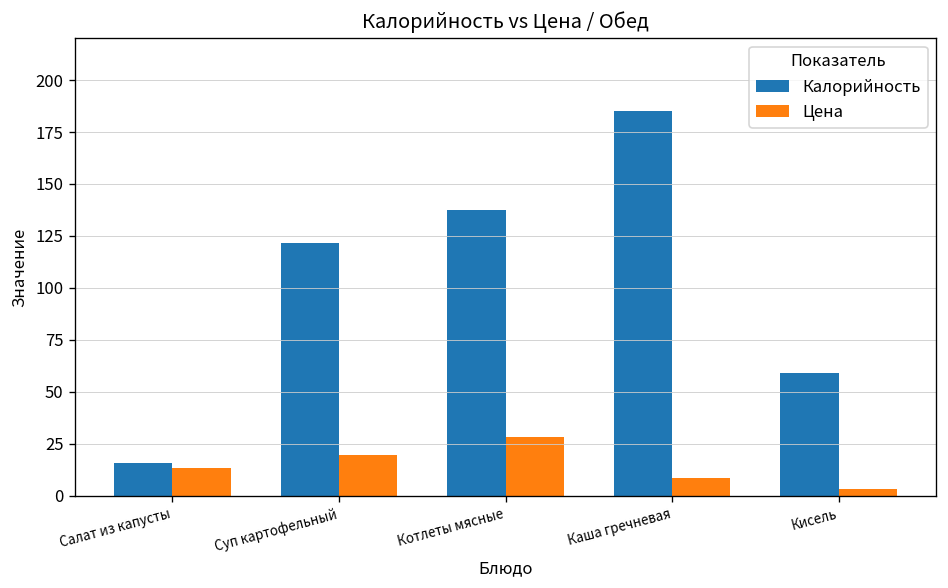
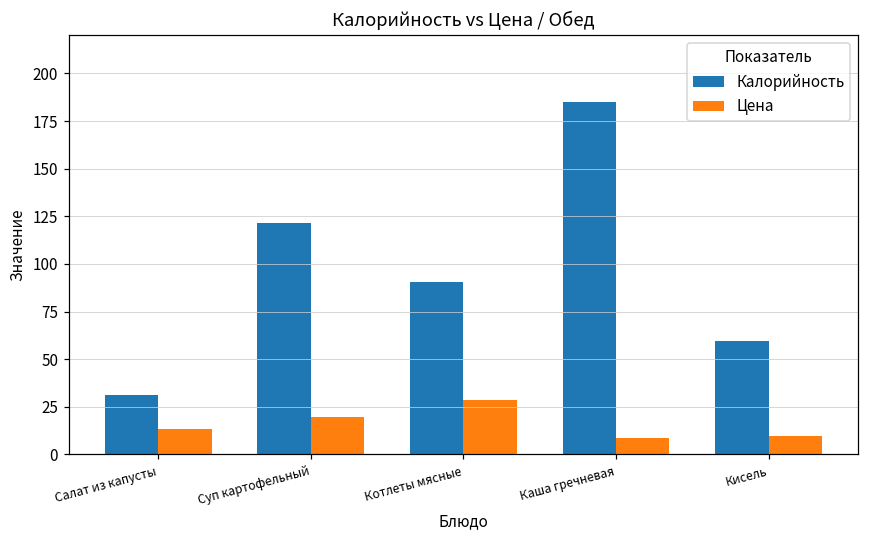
  {
    "Калорийность": {
-     "Салат из капусты": 16,
+     "Салат из капусты": 31,
      "Суп картофельный": 122,
-     "Котлеты мясные": 137,
+     "Котлеты мясные": 90,
      "Каша гречневая": 185,
      "Кисель": 59
    },
    "Цена": {
      "Салат из капусты": 14,
      "Суп картофельный": 19,
      "Котлеты мясные": 28,
      "Каша гречневая": 9,
-     "Кисель": 3
+     "Кисель": 9
    }
  }
